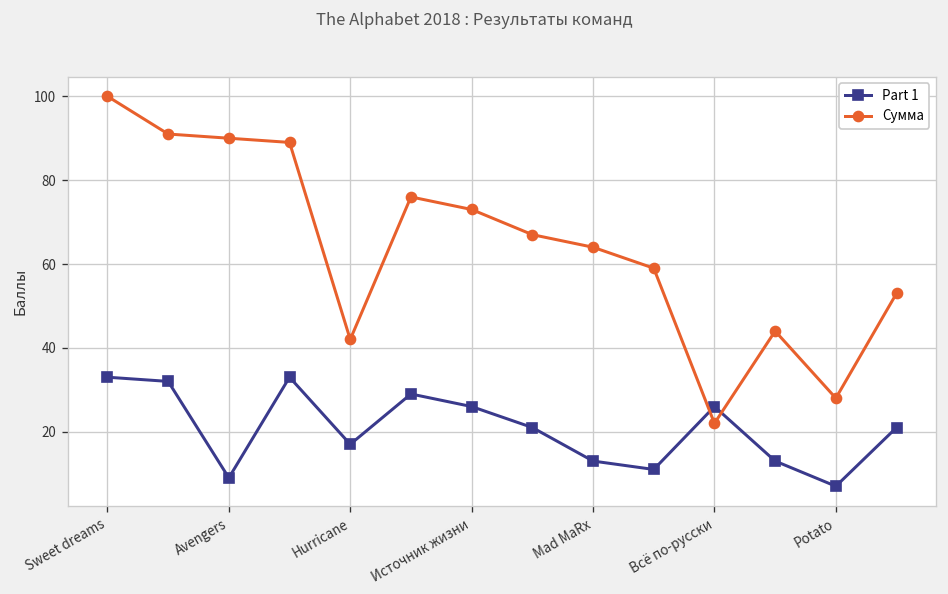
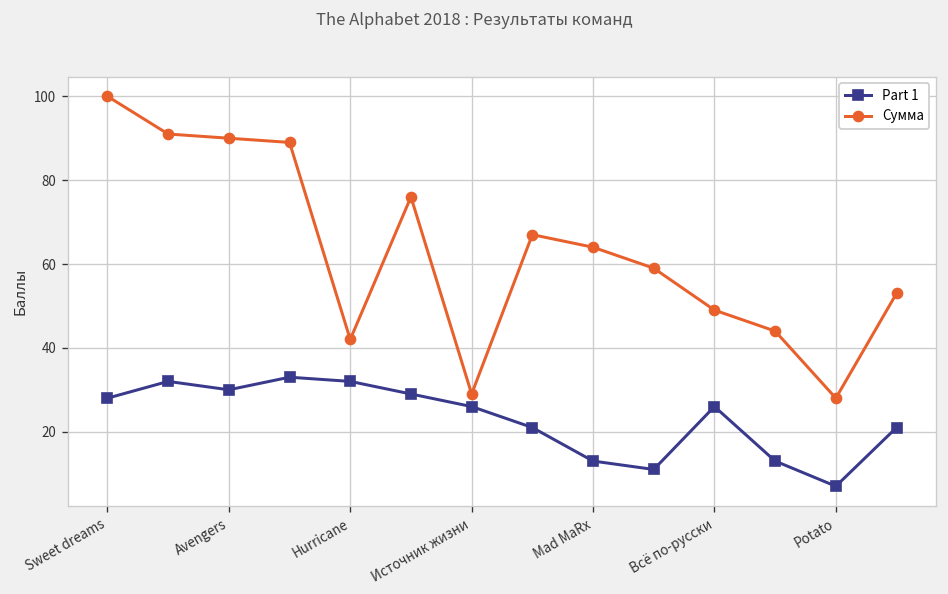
  {
    "Part 1": {
-     "Sweet dreams": 33,
-     "Avengers": 9,
-     "Hurricane": 17,
+     "Sweet dreams": 28,
+     "Avengers": 30,
+     "Hurricane": 32,
      "Источник жизни": 26,
      "Mad MaRx": 13,
      "Всё по-русски": 26,
      "Potato": 7
    },
    "Сумма": {
      "Sweet dreams": 100,
      "Avengers": 90,
      "Hurricane": 42,
-     "Источник жизни": 73,
+     "Источник жизни": 29,
      "Mad MaRx": 64,
-     "Всё по-русски": 22,
+     "Всё по-русски": 49,
      "Potato": 28
    }
  }
